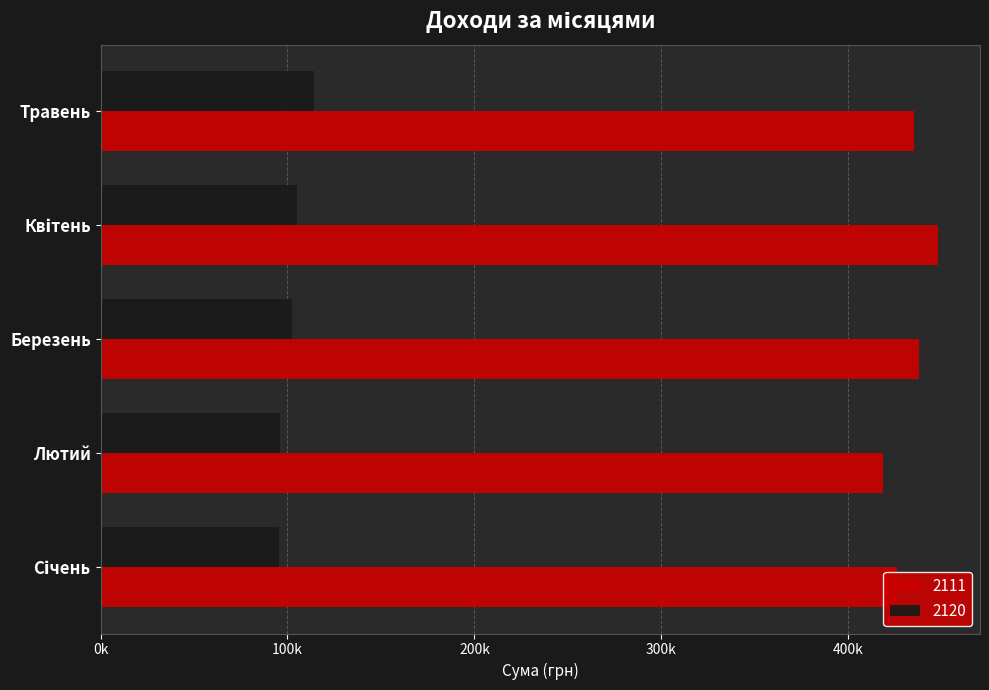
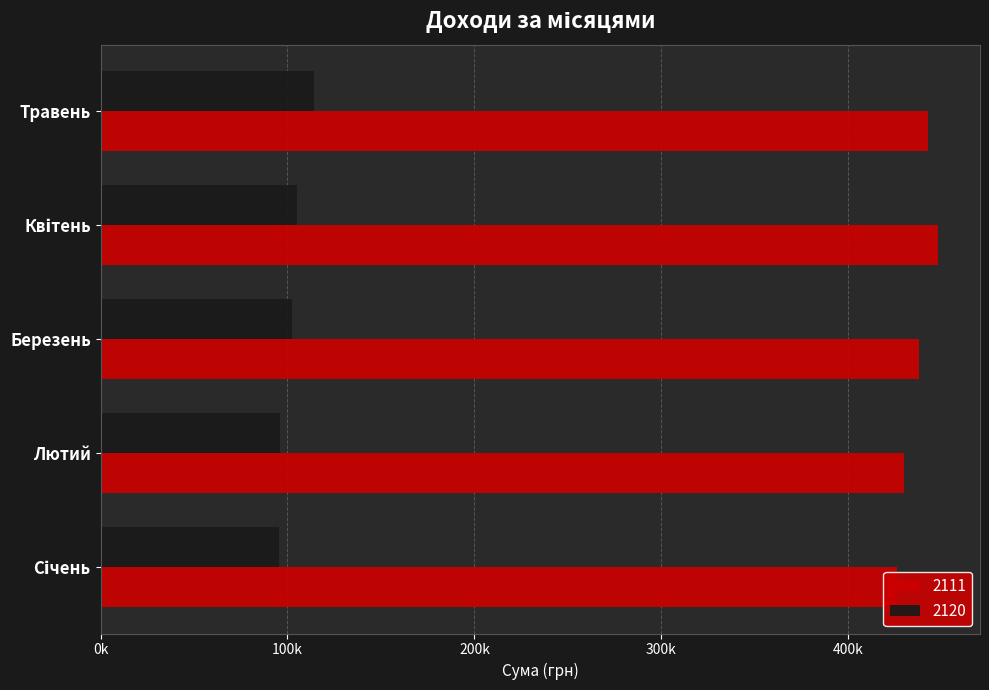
  {
    "2111": {
-     "Травень": 435000,
+     "Травень": 443000,
      "Квітень": 448000,
      "Березень": 438000,
-     "Лютий": 419000
+     "Лютий": 430000
    },
    "2120": {
      "Травень": 114000,
      "Квітень": 105000,
      "Березень": 102000,
      "Лютий": 96000,
      "Січень": 95000
    }
  }
